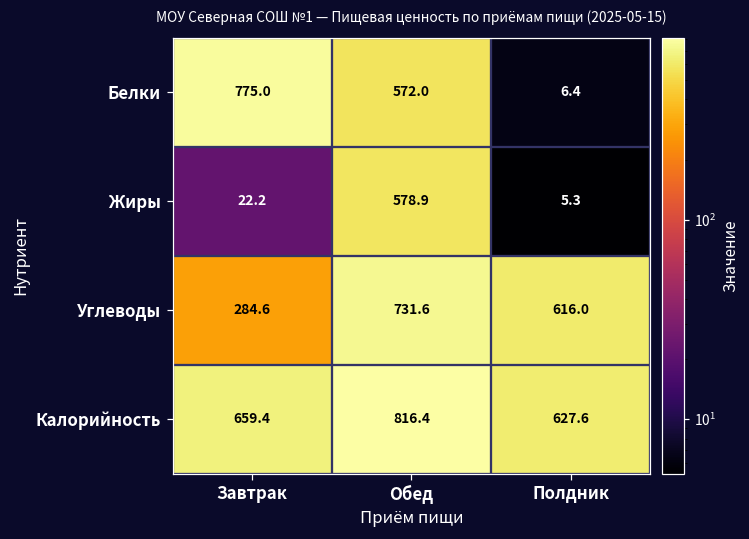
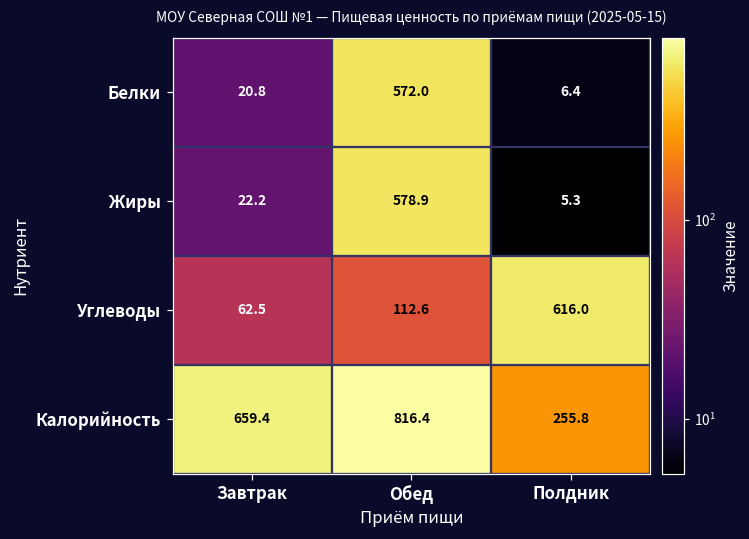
  {
    "Белки": {
-     "Завтрак": 775.0,
+     "Завтрак": 20.8,
      "Обед": 572.0,
      "Полдник": 6.4
    },
    "Жиры": {
      "Завтрак": 22.2,
      "Обед": 578.9,
      "Полдник": 5.3
    },
    "Углеводы": {
-     "Завтрак": 284.6,
-     "Обед": 731.6,
+     "Завтрак": 62.5,
+     "Обед": 112.6,
      "Полдник": 616.0
    },
    "Калорийность": {
      "Завтрак": 659.4,
      "Обед": 816.4,
-     "Полдник": 627.6
+     "Полдник": 255.8
    }
  }
